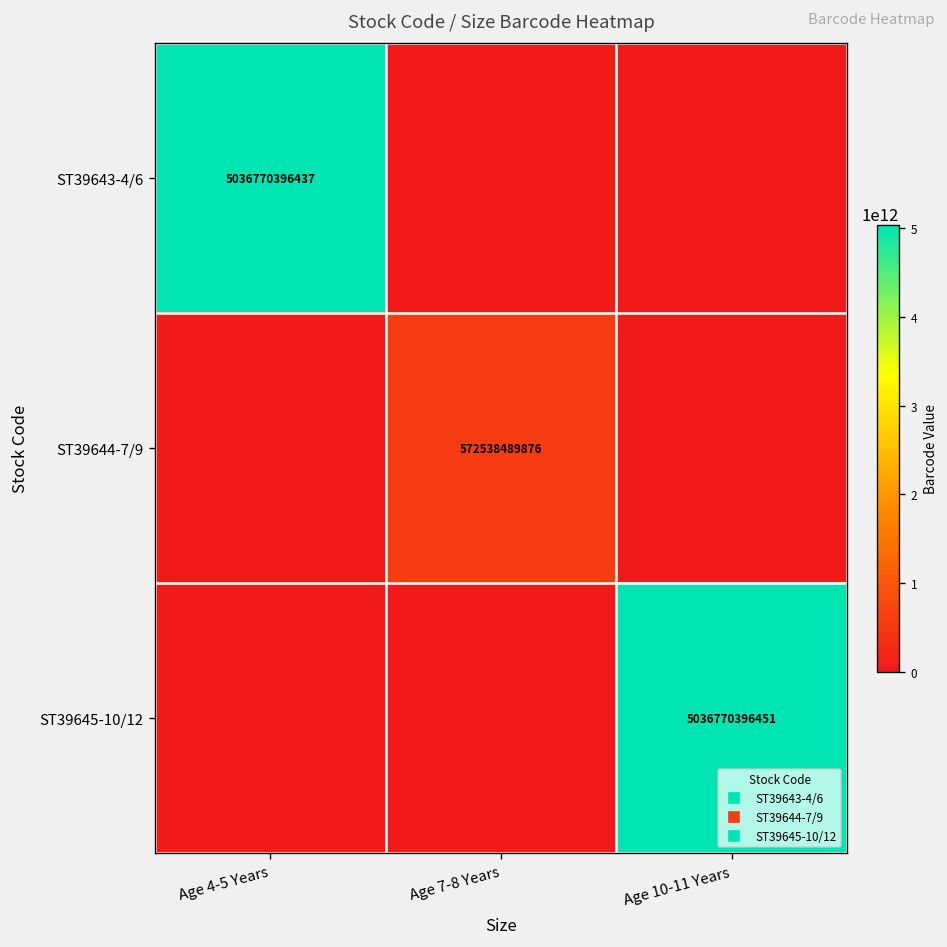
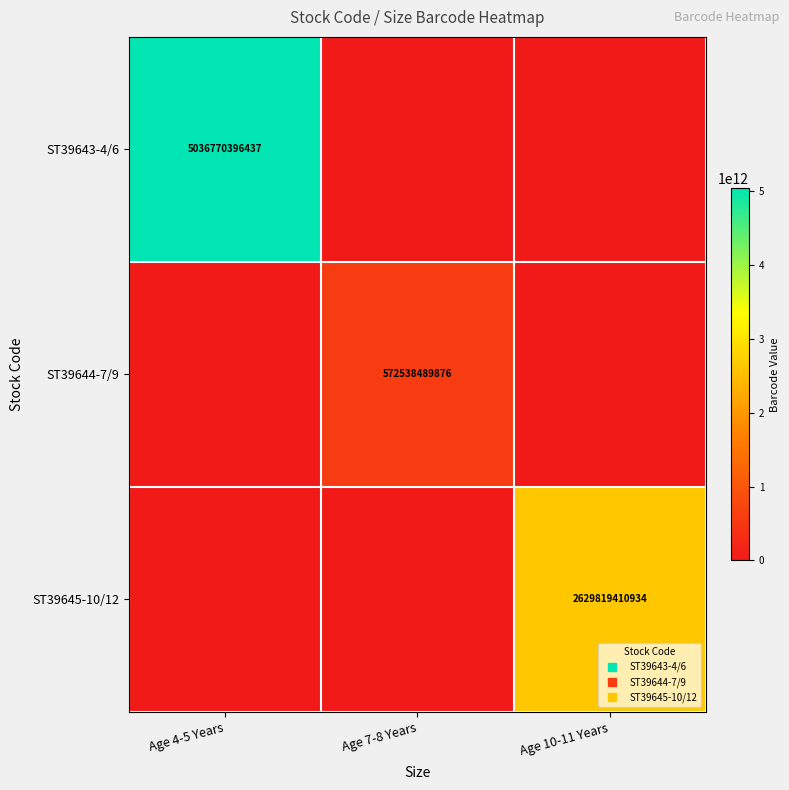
  {
    "ST39643-4/6": {
      "Age 4-5 Years": 5036770396437
    },
    "ST39644-7/9": {
      "Age 7-8 Years": 572538489876
    },
    "ST39645-10/12": {
-     "Age 10-11 Years": 5036770396451
+     "Age 10-11 Years": 2629819410934
    }
  }
